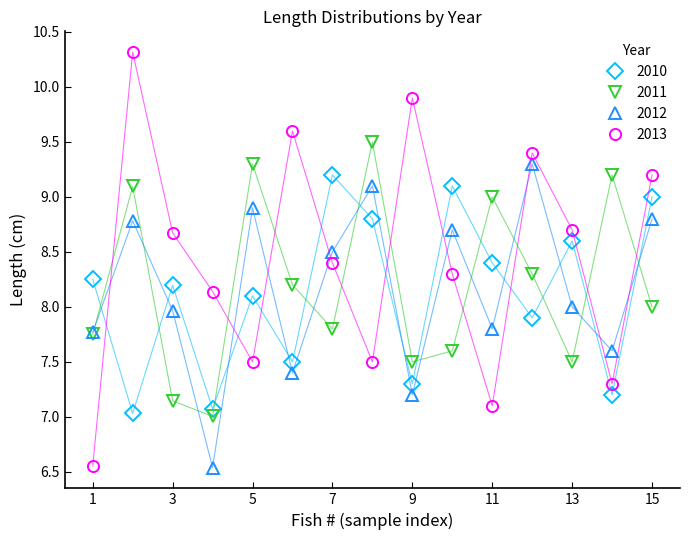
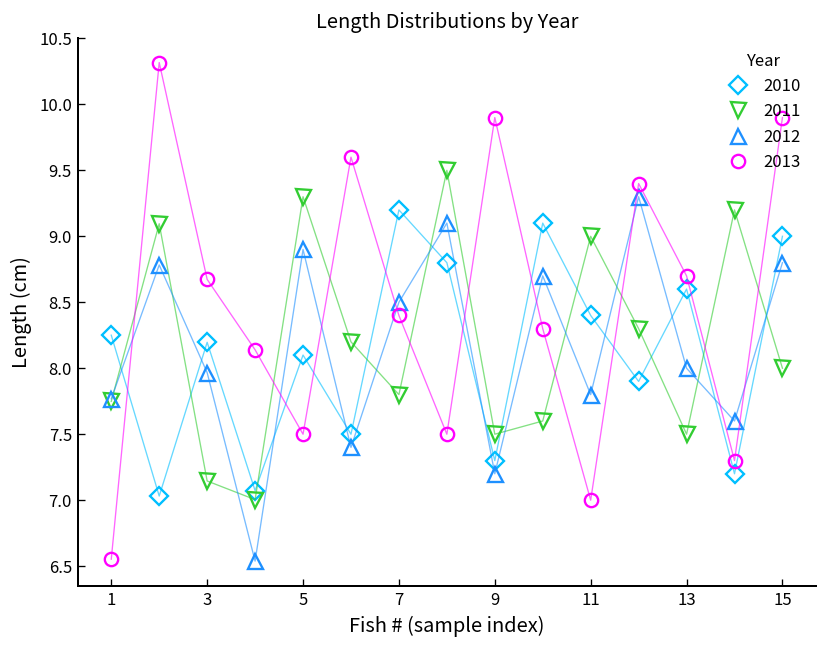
  {
    "2011": {
      "3": 7.15,
      "5": 9.3,
      "7": 7.8,
      "9": 7.5,
      "11": 9.0,
      "13": 7.5,
      "15": 8.0
    },
    "2013": {
      "1": 6.55,
      "3": 8.67,
      "5": 7.5,
      "7": 8.4,
      "9": 9.9,
-     "11": 7.1,
+     "11": 7.0,
      "13": 8.7,
-     "15": 9.2
+     "15": 9.9
    }
  }
